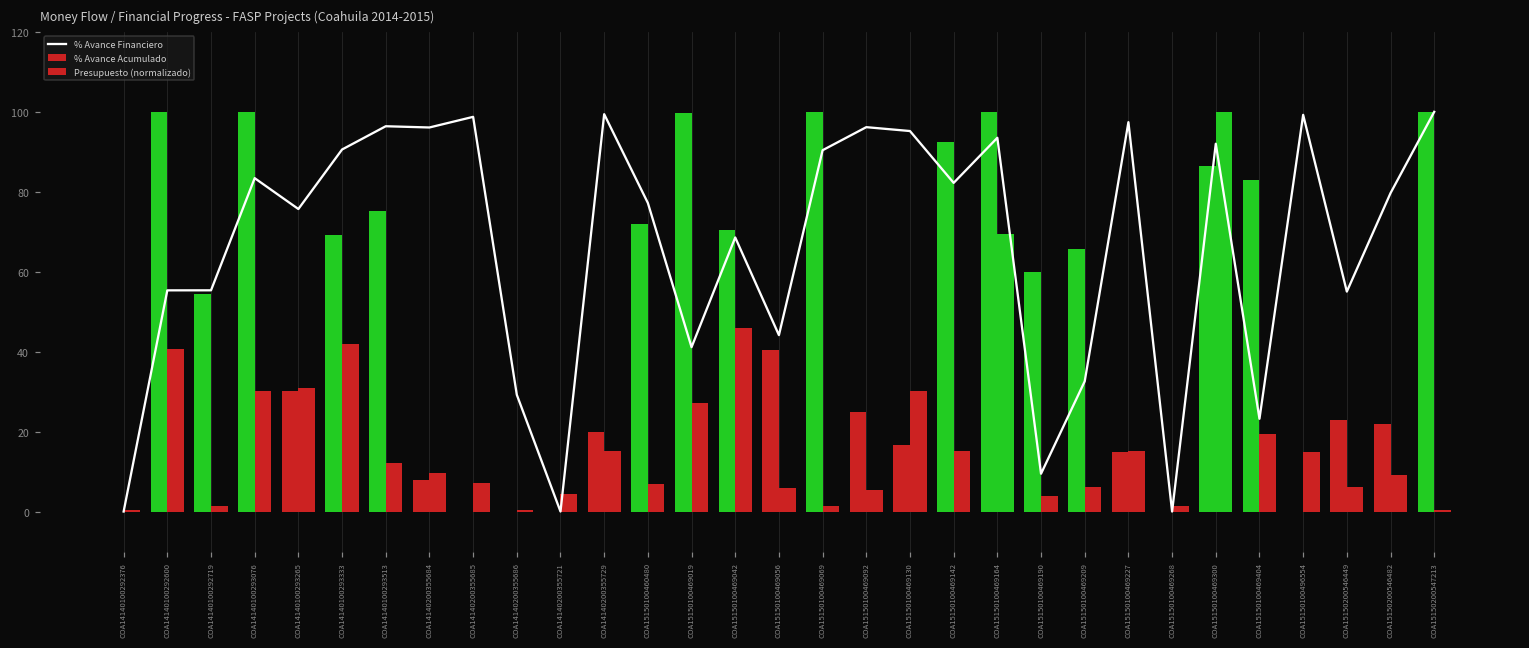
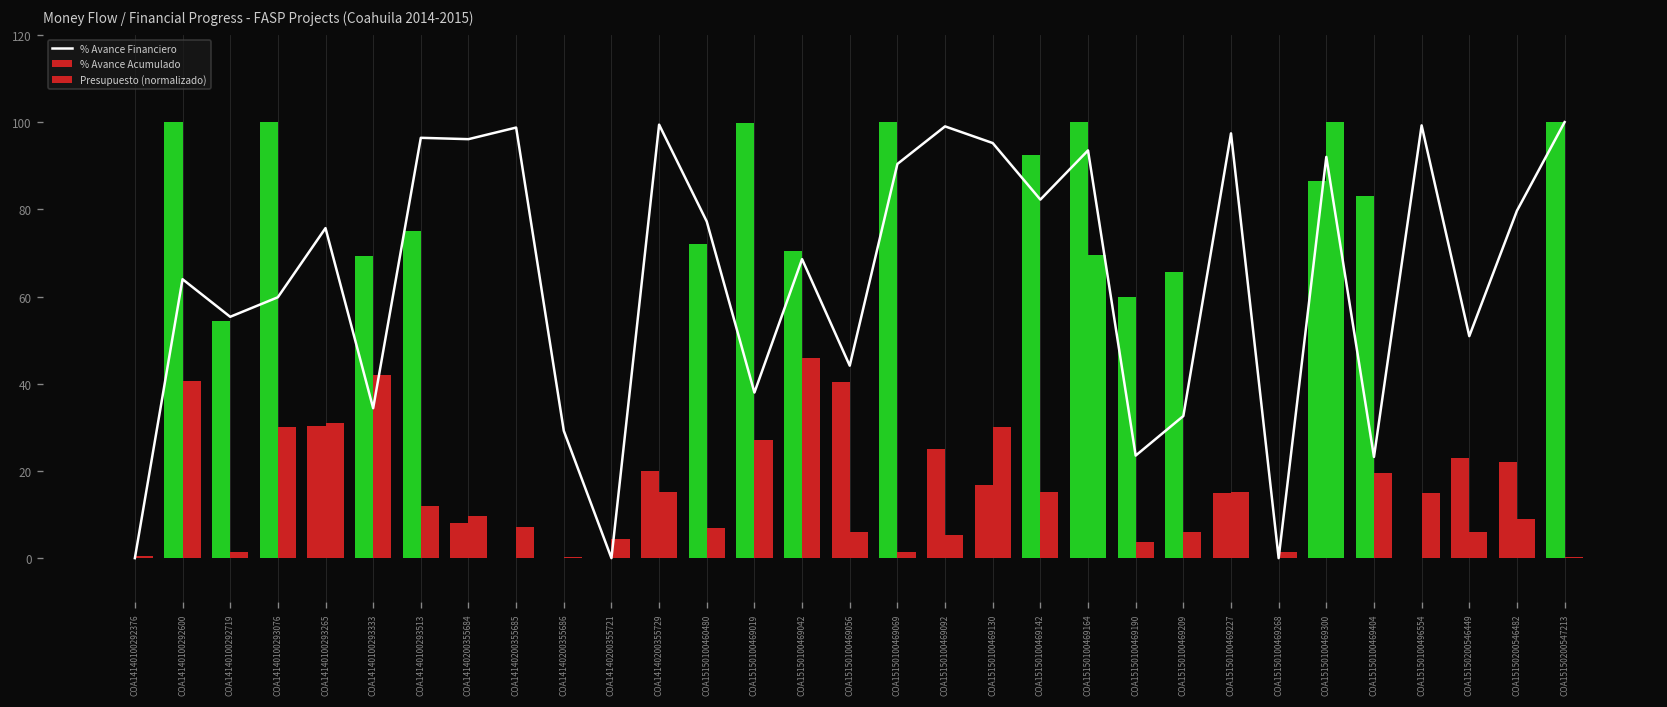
  {
    "% Avance Financiero": {
      "COA14140100292376": 0,
-     "COA14140100292600": 55,
+     "COA14140100292600": 64,
      "COA14140100292719": 55,
-     "COA14140100293076": 83,
+     "COA14140100293076": 60,
      "COA14140100293265": 76,
-     "COA14140100293333": 91,
+     "COA14140100293333": 34,
      "COA14140100293513": 96,
      "COA14140200355684": 96,
      "COA14140200355685": 99,
      "COA14140200355686": 29,
      "COA14140200355721": 0,
      "COA14140200355729": 99,
      "COA15150100460480": 77,
-     "COA15150100469019": 41,
+     "COA15150100469019": 38,
      "COA15150100469042": 69,
      "COA15150100469056": 44,
      "COA15150100469069": 90,
-     "COA15150100469092": 96,
+     "COA15150100469092": 99,
      "COA15150100469130": 95,
      "COA15150100469142": 82,
      "COA15150100469164": 94,
-     "COA15150100469190": 9,
+     "COA15150100469190": 24,
      "COA15150100469209": 33,
      "COA15150100469227": 97,
      "COA15150100469268": 0,
      "COA15150100469300": 92,
      "COA15150100469404": 23,
      "COA15150100496554": 99,
-     "COA15150200546449": 55,
+     "COA15150200546449": 51,
      "COA15150200546482": 80,
      "COA15150200547213": 100
    }
  }
